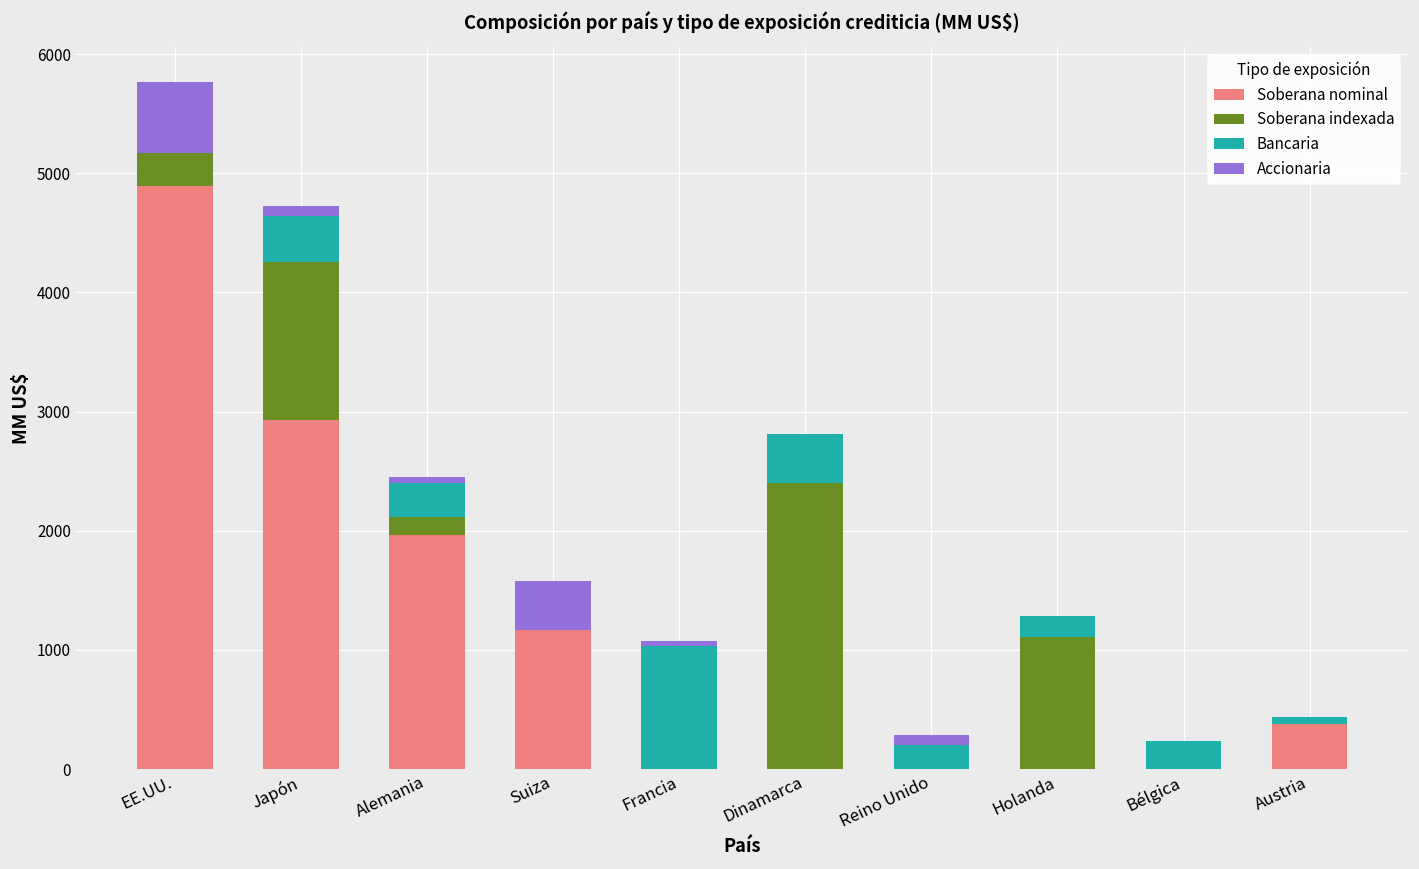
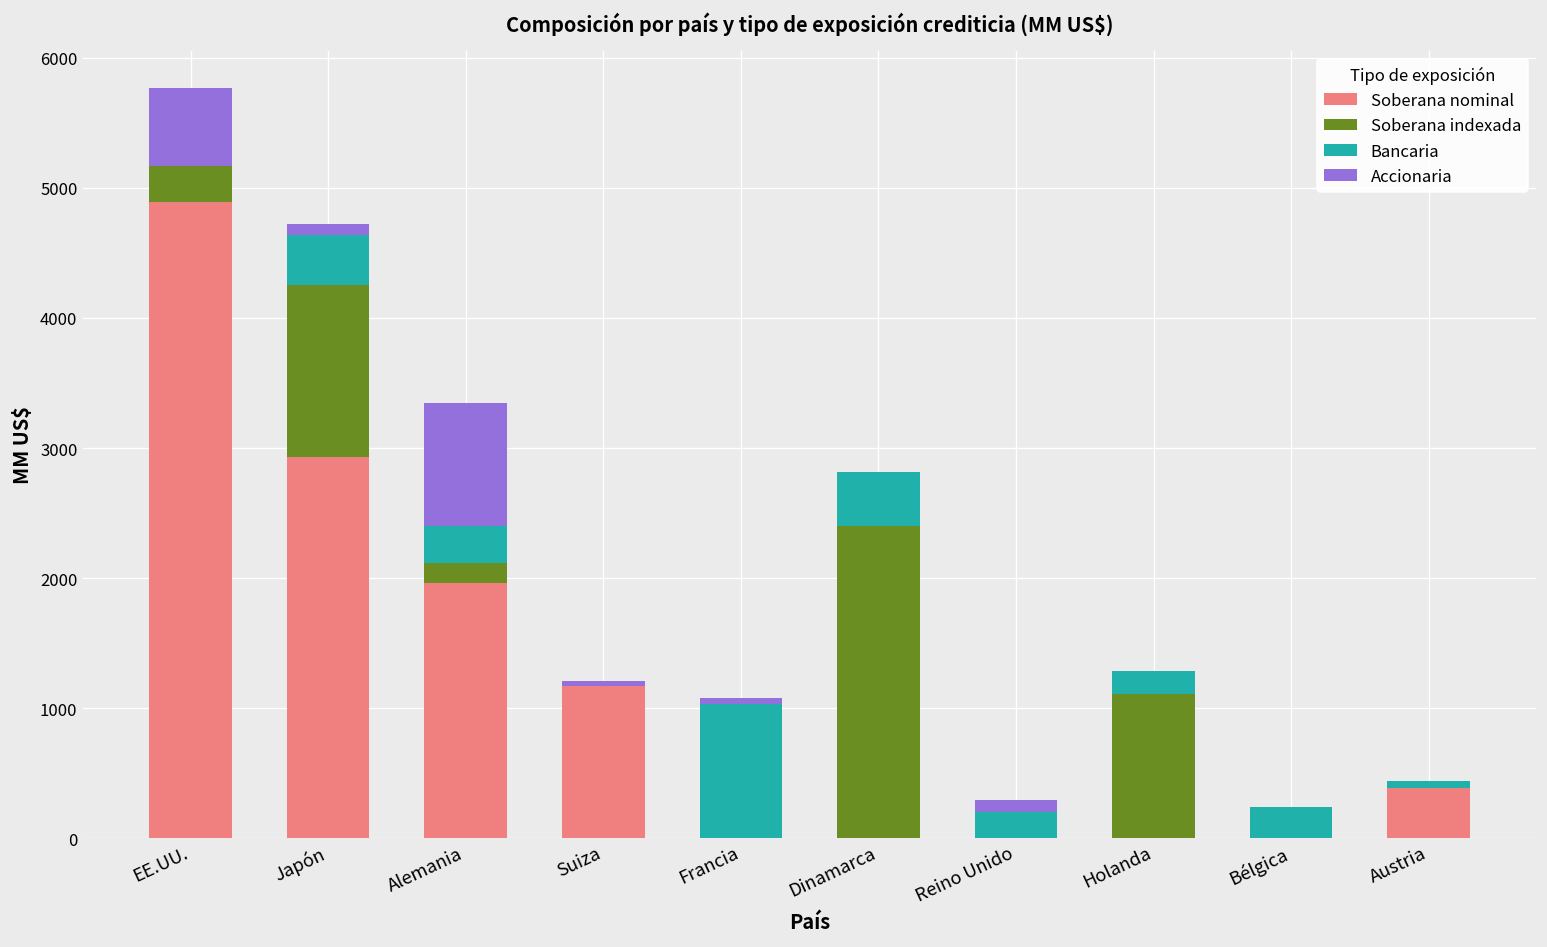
  {
    "Soberana nominal": {
      "EE.UU.": 4900,
      "Japón": 2930,
      "Alemania": 1960,
      "Suiza": 1170,
      "Francia": 0,
      "Dinamarca": 0,
      "Reino Unido": 0,
      "Holanda": 0,
      "Bélgica": 0,
      "Austria": 380
    },
    "Soberana indexada": {
      "EE.UU.": 280,
      "Japón": 1320,
      "Alemania": 150,
      "Suiza": 0,
      "Francia": 0,
      "Dinamarca": 2400,
      "Reino Unido": 0,
      "Holanda": 1110,
      "Bélgica": 0,
      "Austria": 0
    },
    "Bancaria": {
      "EE.UU.": 0,
      "Japón": 380,
      "Alemania": 290,
      "Suiza": 0,
      "Francia": 1030,
      "Dinamarca": 410,
      "Reino Unido": 200,
      "Holanda": 180,
      "Bélgica": 240,
      "Austria": 60
    },
    "Accionaria": {
      "EE.UU.": 600,
      "Japón": 90,
-     "Alemania": 50,
-     "Suiza": 410,
+     "Alemania": 940,
+     "Suiza": 40,
      "Francia": 40,
      "Dinamarca": 0,
      "Reino Unido": 90,
      "Holanda": 0,
      "Bélgica": 0,
      "Austria": 0
    }
  }
